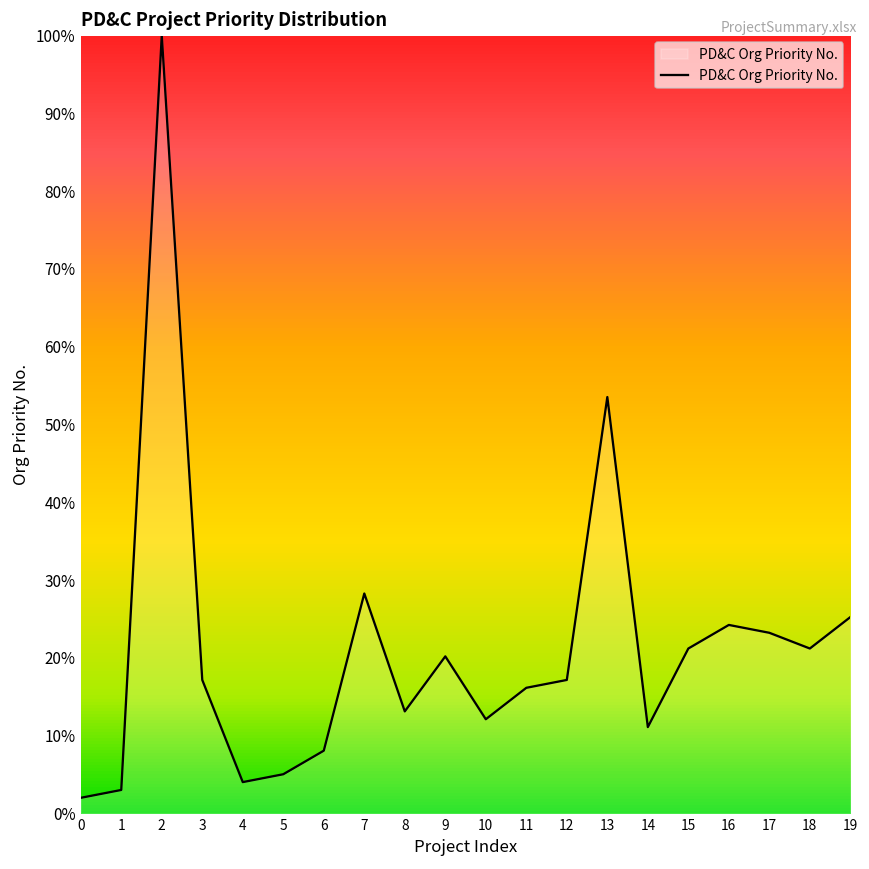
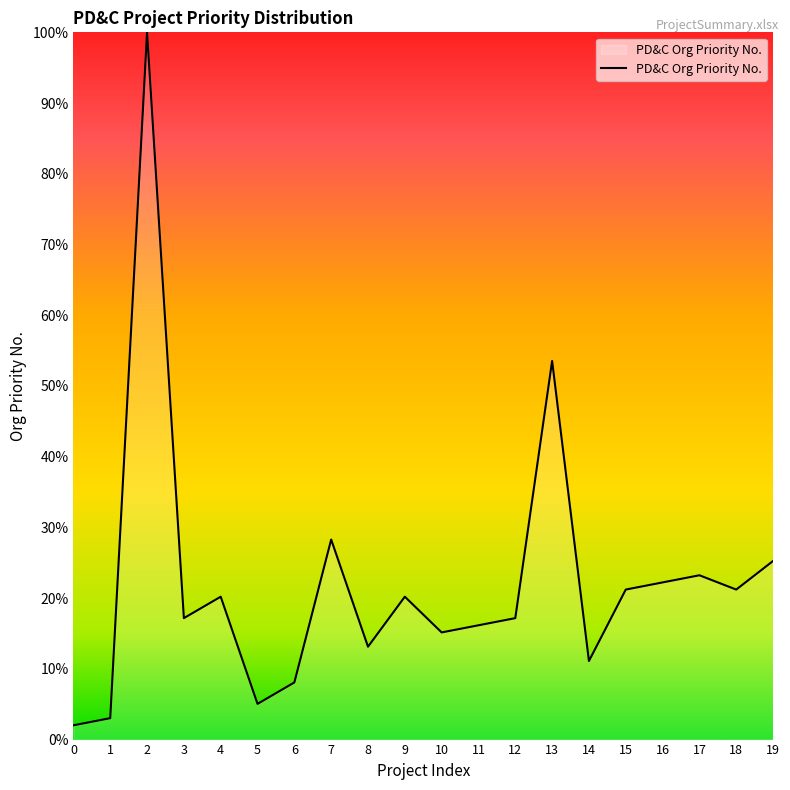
  {
    "0": "2%",
    "1": "3%",
    "2": "100%",
    "3": "17%",
-   "4": "4%",
+   "4": "20%",
    "5": "5%",
    "6": "8%",
    "7": "28%",
    "8": "13%",
    "9": "20%",
-   "10": "12%",
+   "10": "15%",
    "11": "16%",
    "12": "17%",
    "13": "54%",
    "14": "11%",
    "15": "21%",
-   "16": "24%",
+   "16": "22%",
    "17": "23%",
    "18": "21%",
    "19": "25%"
  }
